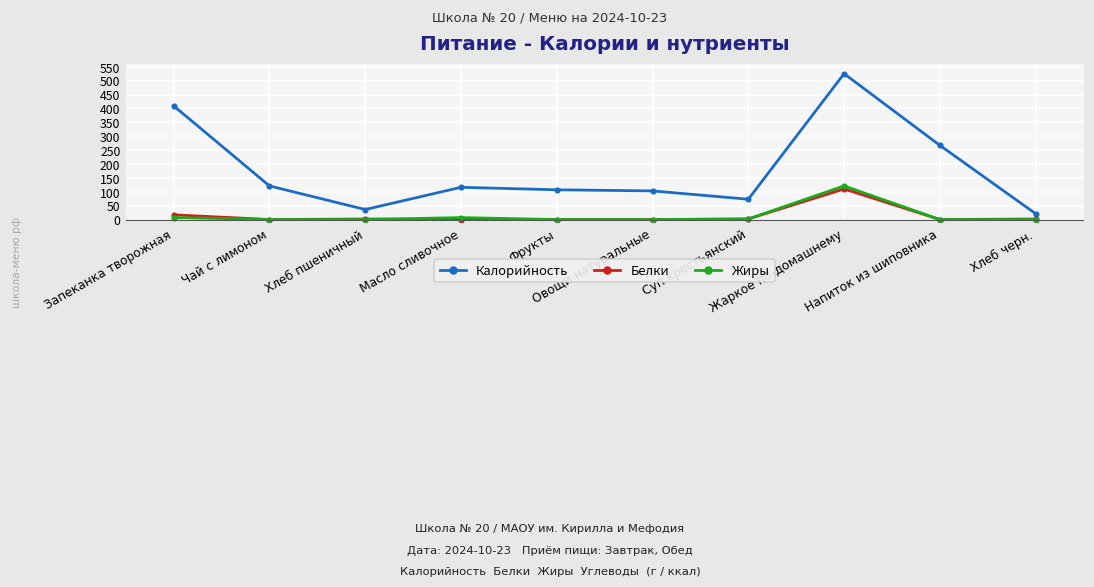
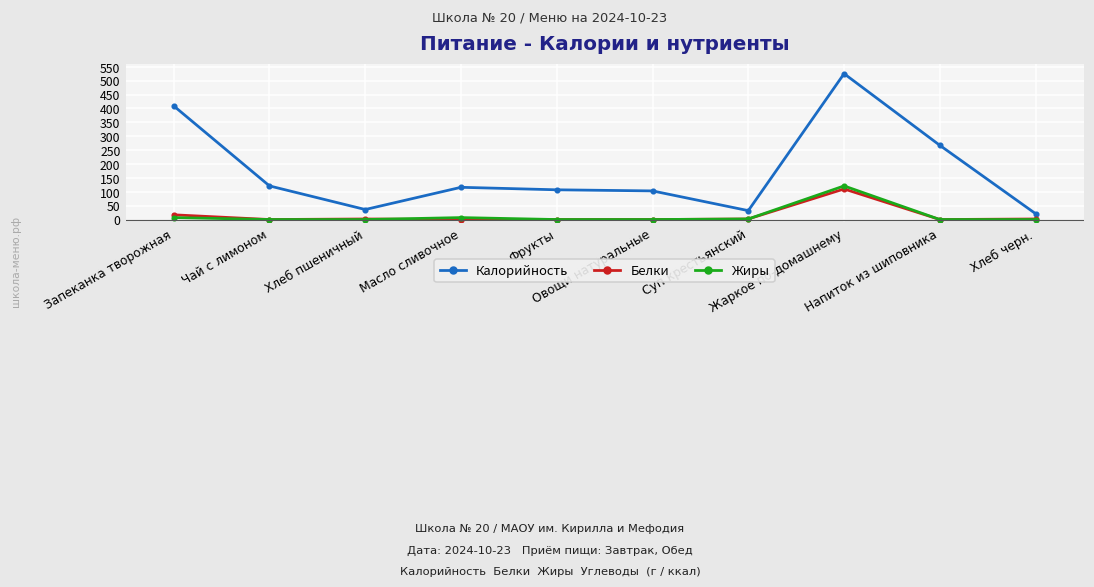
  {
    "Калорийность": {
      "Запеканка творожная": 410,
      "Чай с лимоном": 120,
      "Хлеб пшеничный": 40,
      "Масло сливочное": 120,
      "Фрукты": 110,
      "Овощи натуральные": 100,
-     "Суп крестьянский": 70,
+     "Суп крестьянский": 30,
      "Жаркое по-домашнему": 530,
      "Напиток из шиповника": 270,
      "Хлеб черн.": 20
    },
    "Белки": {
      "Запеканка творожная": 20,
      "Жаркое по-домашнему": 110
    },
    "Жиры": {
      "Запеканка творожная": 10,
      "Жаркое по-домашнему": 120
    }
  }
